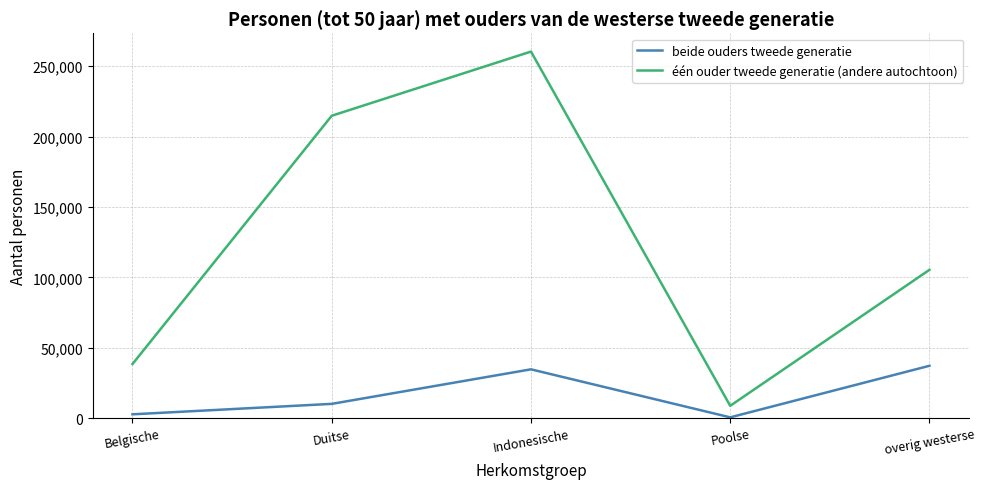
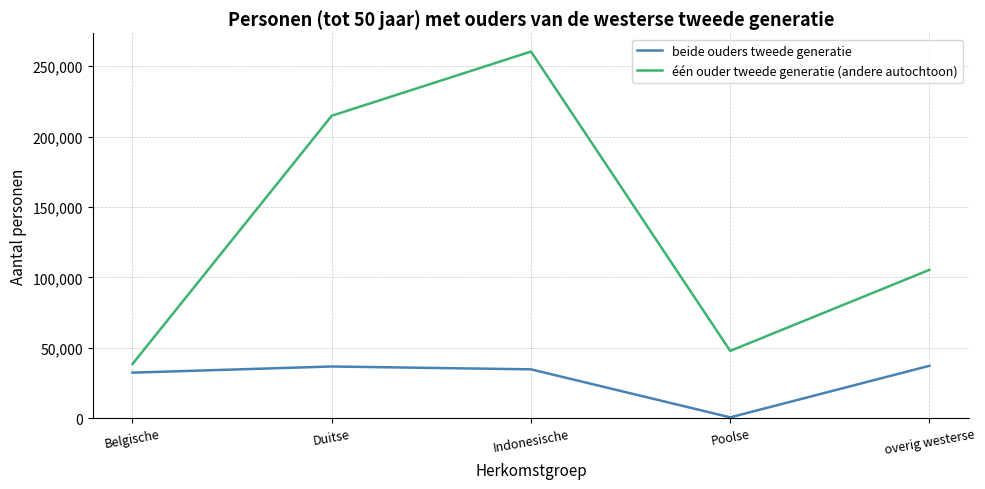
  {
    "beide ouders tweede generatie": {
-     "Belgische": "3,000",
-     "Duitse": "10,000",
+     "Belgische": "32,000",
+     "Duitse": "37,000",
      "Indonesische": "35,000",
      "Poolse": "1,000",
      "overig westerse": "37,000"
    },
    "één ouder tweede generatie (andere autochtoon)": {
      "Belgische": "38,000",
      "Duitse": "215,000",
      "Indonesische": "260,000",
-     "Poolse": "9,000",
+     "Poolse": "48,000",
      "overig westerse": "105,000"
    }
  }
